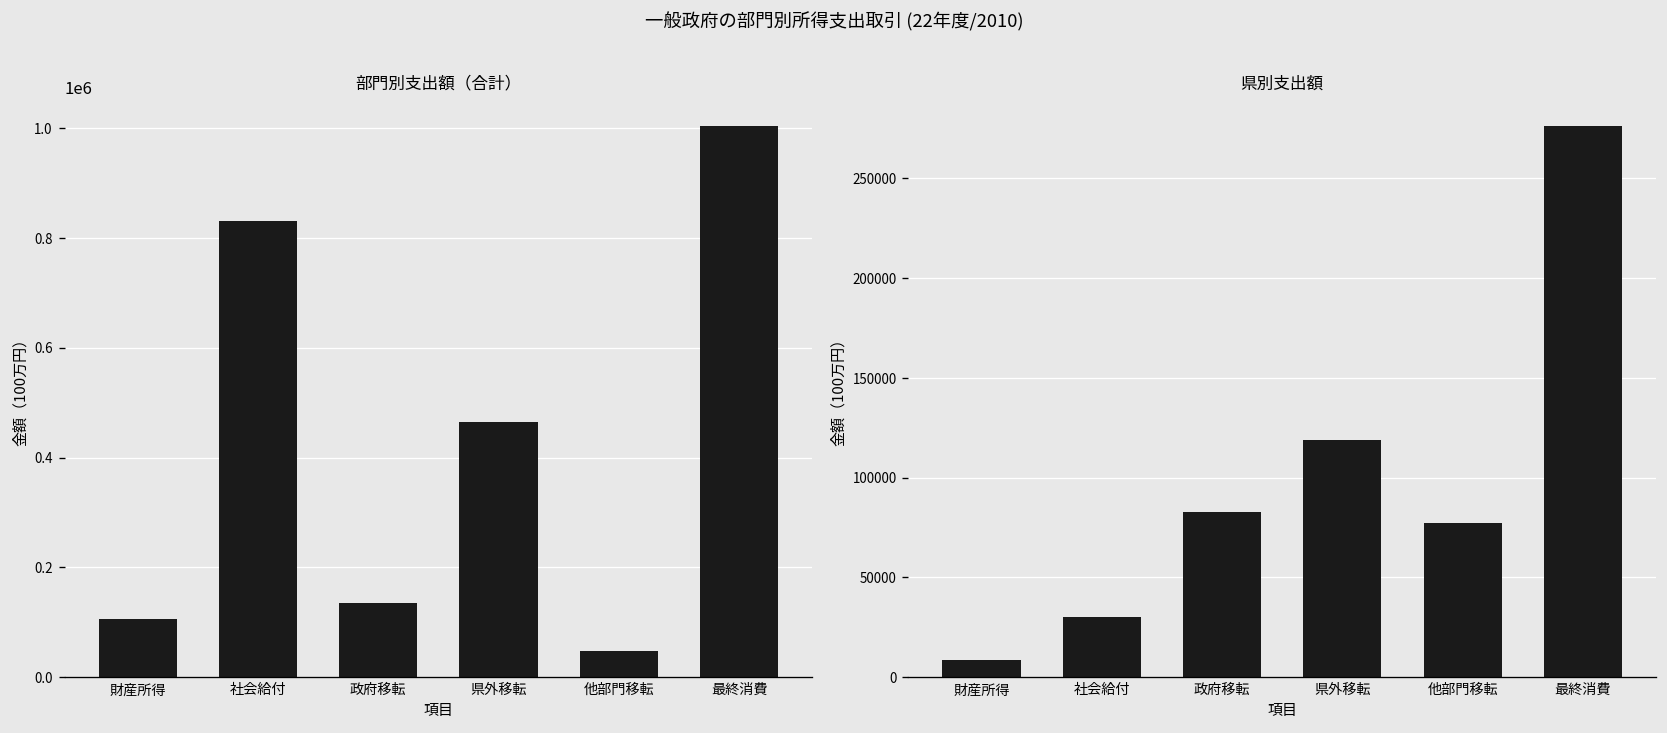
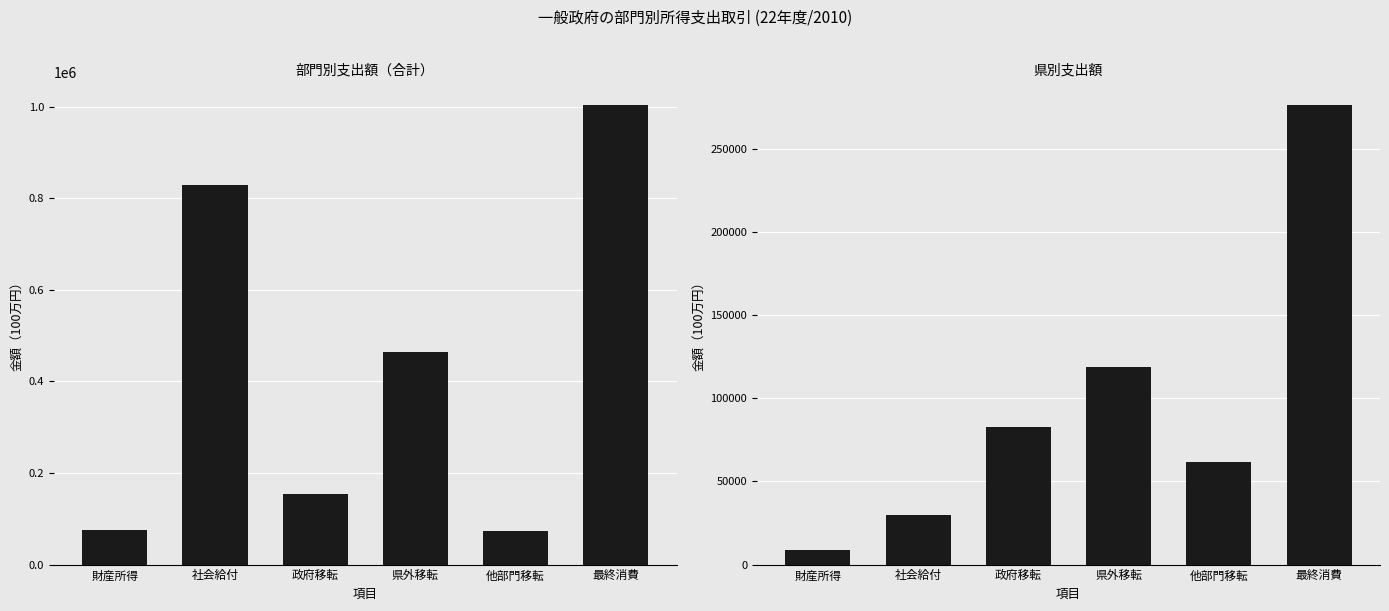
  {
    "部門別支出額（合計）": {
-     "財産所得": 110000,
+     "財産所得": 80000,
      "社会給付": 830000,
-     "政府移転": 140000,
+     "政府移転": 150000,
      "県外移転": 460000,
-     "他部門移転": 50000,
+     "他部門移転": 70000,
      "最終消費": 1000000
    },
    "県別支出額": {
      "財産所得": 9000,
      "社会給付": 30000,
      "政府移転": 83000,
      "県外移転": 119000,
-     "他部門移転": 77000,
+     "他部門移転": 62000,
      "最終消費": 276000
    }
  }
